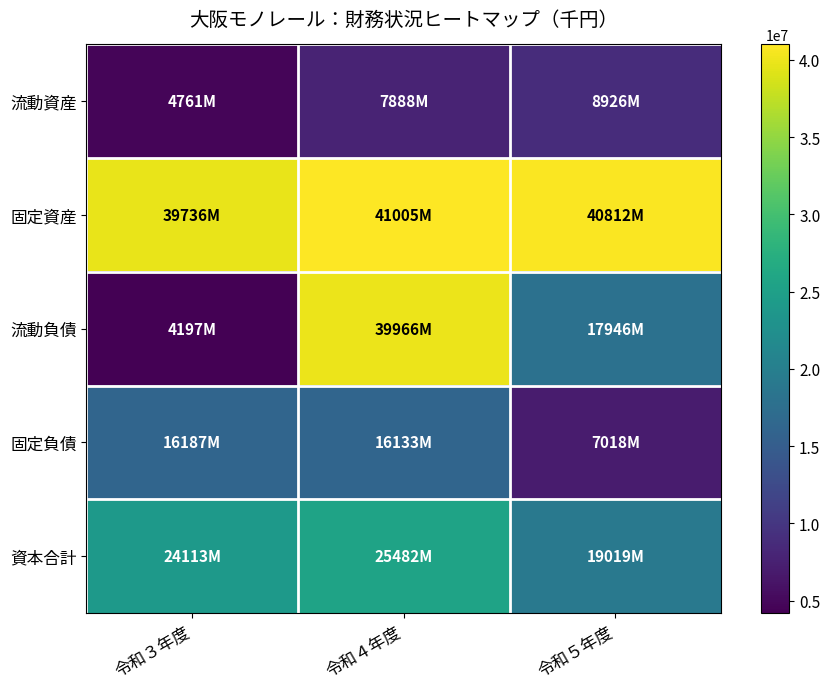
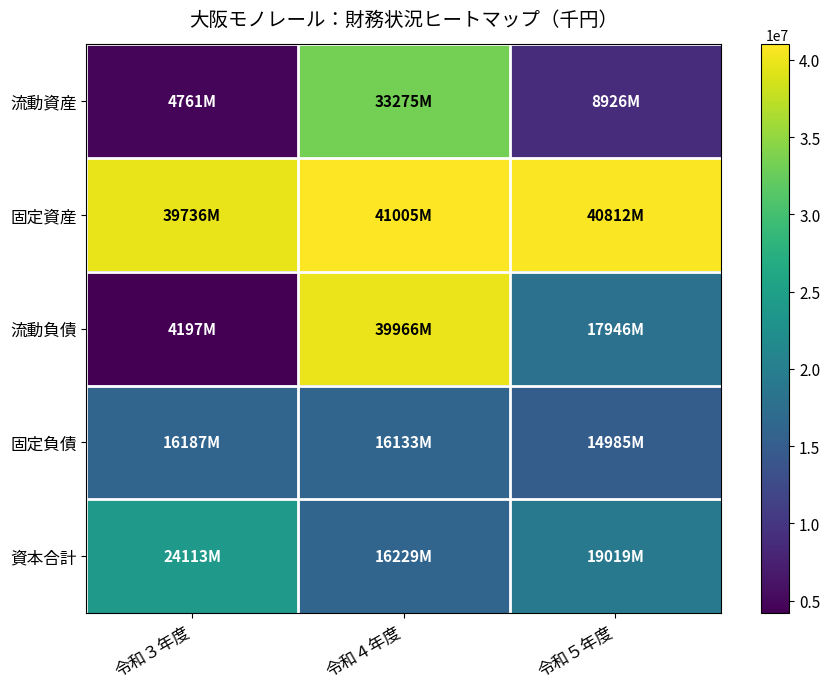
  {
    "流動資産": {
      "令和３年度": "4761M",
-     "令和４年度": "7888M",
+     "令和４年度": "33275M",
      "令和５年度": "8926M"
    },
    "固定資産": {
      "令和３年度": "39736M",
      "令和４年度": "41005M",
      "令和５年度": "40812M"
    },
    "流動負債": {
      "令和３年度": "4197M",
      "令和４年度": "39966M",
      "令和５年度": "17946M"
    },
    "固定負債": {
      "令和３年度": "16187M",
      "令和４年度": "16133M",
-     "令和５年度": "7018M"
+     "令和５年度": "14985M"
    },
    "資本合計": {
      "令和３年度": "24113M",
-     "令和４年度": "25482M",
+     "令和４年度": "16229M",
      "令和５年度": "19019M"
    }
  }
